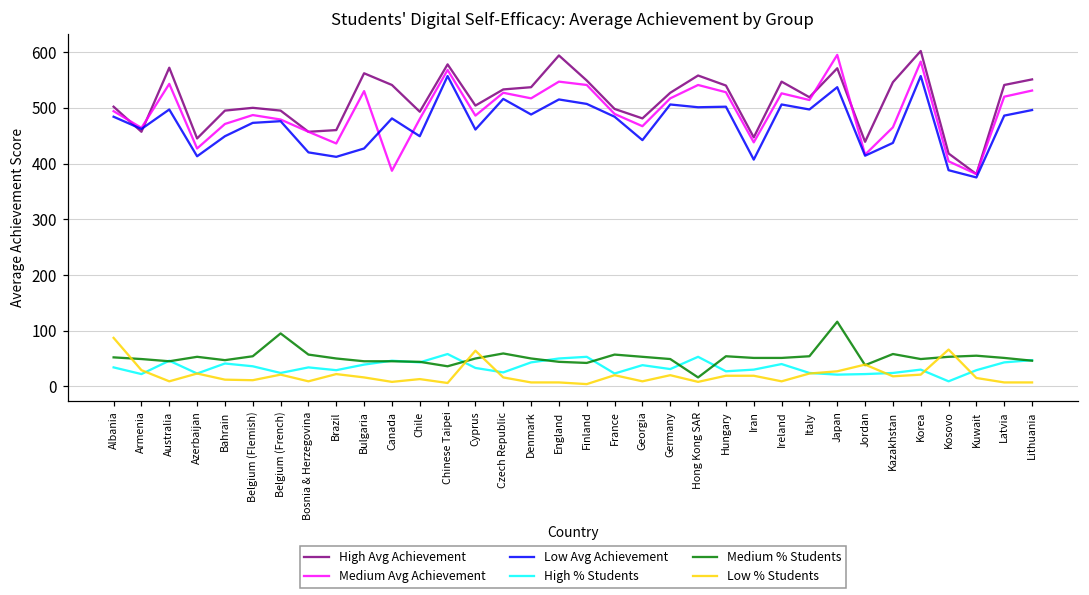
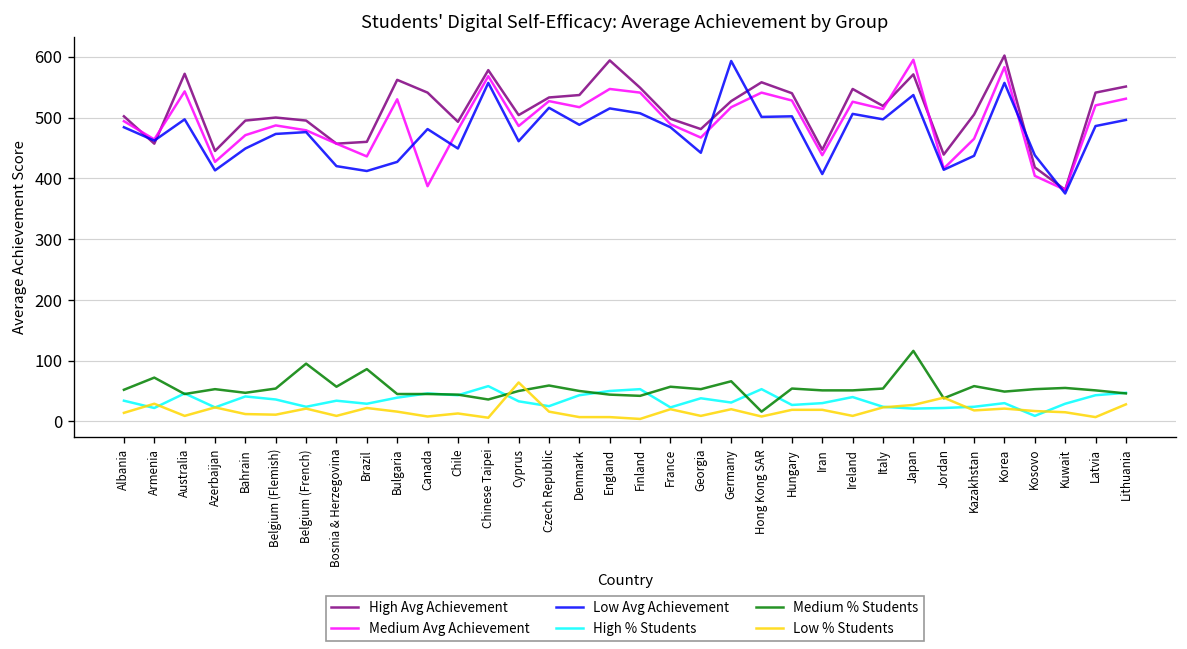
  {
    "High Avg Achievement": {
      "Albania": 500,
      "Australia": 570,
      "Azerbaijan": 450,
      "Bahrain": 500,
      "Belgium (Flemish)": 500,
      "Belgium (French)": 500,
      "Brazil": 460,
      "Bulgaria": 560,
      "Canada": 540,
      "Chile": 490,
      "Chinese Taipei": 580,
      "Cyprus": 500,
      "Czech Republic": 530,
      "Denmark": 540,
      "England": 590,
      "Finland": 550,
      "France": 500,
      "Georgia": 480,
      "Germany": 530,
      "Hong Kong SAR": 560,
      "Hungary": 540,
      "Iran": 450,
      "Ireland": 550,
      "Japan": 570,
      "Jordan": 440,
-     "Kazakhstan": 550,
+     "Kazakhstan": 510,
      "Korea": 600,
      "Kosovo": 420,
      "Latvia": 540,
      "Lithuania": 550
    },
    "Medium Avg Achievement": {
      "Albania": 490,
      "Australia": 540,
      "Azerbaijan": 430,
      "Bahrain": 470,
      "Belgium (Flemish)": 490,
      "Brazil": 440,
      "Bulgaria": 530,
      "Canada": 390,
      "Chile": 480,
      "Chinese Taipei": 570,
      "Cyprus": 490,
      "Czech Republic": 530,
      "Denmark": 520,
      "England": 550,
      "Finland": 540,
      "Georgia": 470,
      "Germany": 520,
      "Hong Kong SAR": 540,
      "Hungary": 530,
      "Iran": 440,
      "Ireland": 530,
      "Japan": 600,
      "Kazakhstan": 470,
      "Korea": 580,
      "Kosovo": 400,
      "Latvia": 520,
      "Lithuania": 530
    },
    "Low Avg Achievement": {
      "Albania": 480,
      "Australia": 500,
      "Azerbaijan": 410,
      "Bahrain": 450,
      "Belgium (Flemish)": 470,
      "Bosnia & Herzegovina": 420,
      "Brazil": 410,
      "Bulgaria": 430,
      "Canada": 480,
      "Chile": 450,
      "Chinese Taipei": 560,
      "Cyprus": 460,
      "Czech Republic": 520,
      "Denmark": 490,
      "England": 520,
      "Finland": 510,
      "Georgia": 440,
-     "Germany": 510,
+     "Germany": 590,
      "Hong Kong SAR": 500,
      "Hungary": 500,
      "Iran": 410,
      "Ireland": 510,
      "Italy": 500,
      "Japan": 540,
      "Kazakhstan": 440,
      "Korea": 560,
-     "Kosovo": 390,
+     "Kosovo": 440,
      "Kuwait": 380,
      "Latvia": 490,
      "Lithuania": 500
    },
    "High % Students": {
      "Albania": 30,
      "Armenia": 20,
      "Bahrain": 40,
      "Belgium (Flemish)": 40,
      "Bosnia & Herzegovina": 30,
      "Brazil": 30,
      "Bulgaria": 40,
      "Chinese Taipei": 60,
      "Cyprus": 30,
      "Czech Republic": 30,
      "Denmark": 40,
      "England": 50,
      "Finland": 50,
      "Georgia": 40,
      "Germany": 30,
      "Hong Kong SAR": 50,
      "Hungary": 30,
      "Iran": 30,
      "Ireland": 40,
      "Japan": 20,
      "Jordan": 20,
      "Kazakhstan": 20,
      "Korea": 30,
      "Kosovo": 10,
      "Kuwait": 30,
      "Latvia": 40
    },
    "Medium % Students": {
      "Albania": 50,
-     "Armenia": 50,
+     "Armenia": 70,
      "Azerbaijan": 50,
      "Bahrain": 50,
      "Belgium (Flemish)": 50,
      "Belgium (French)": 100,
      "Bosnia & Herzegovina": 60,
-     "Brazil": 50,
+     "Brazil": 90,
      "Bulgaria": 50,
      "Chinese Taipei": 40,
      "Cyprus": 50,
      "Czech Republic": 60,
      "Denmark": 50,
      "England": 40,
      "Finland": 40,
      "France": 60,
      "Georgia": 50,
-     "Germany": 50,
+     "Germany": 70,
      "Hong Kong SAR": 20,
      "Hungary": 50,
      "Iran": 50,
      "Ireland": 50,
      "Italy": 50,
      "Japan": 120,
      "Kazakhstan": 60,
      "Korea": 50,
      "Kosovo": 50,
      "Kuwait": 60,
      "Latvia": 50
    },
    "Low % Students": {
-     "Albania": 90,
+     "Albania": 10,
      "Armenia": 30,
      "Australia": 10,
      "Bahrain": 10,
      "Belgium (Flemish)": 10,
      "Bosnia & Herzegovina": 10,
      "Brazil": 20,
      "Bulgaria": 20,
      "Canada": 10,
      "Chile": 10,
      "Chinese Taipei": 10,
      "Cyprus": 60,
      "Czech Republic": 20,
      "Denmark": 10,
      "England": 10,
      "Finland": 0,
      "Georgia": 10,
      "Germany": 20,
      "Hong Kong SAR": 10,
      "Hungary": 20,
      "Iran": 20,
      "Ireland": 10,
      "Japan": 30,
      "Kazakhstan": 20,
      "Korea": 20,
-     "Kosovo": 70,
+     "Kosovo": 20,
      "Kuwait": 20,
      "Latvia": 10,
-     "Lithuania": 10
+     "Lithuania": 30
    }
  }
